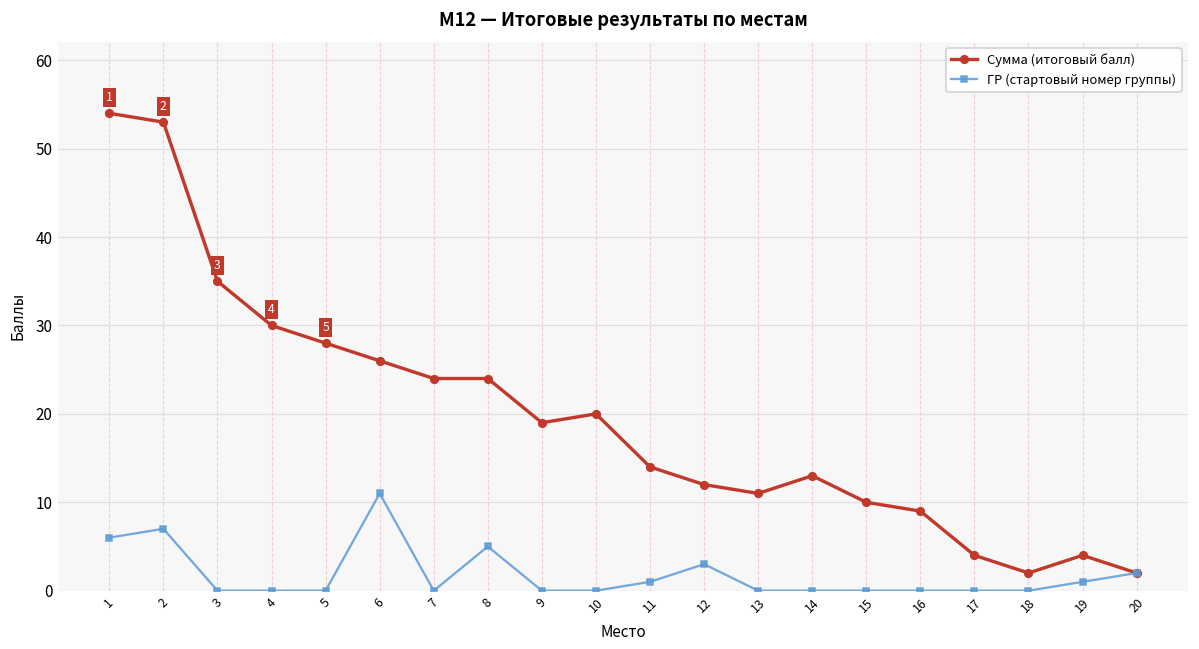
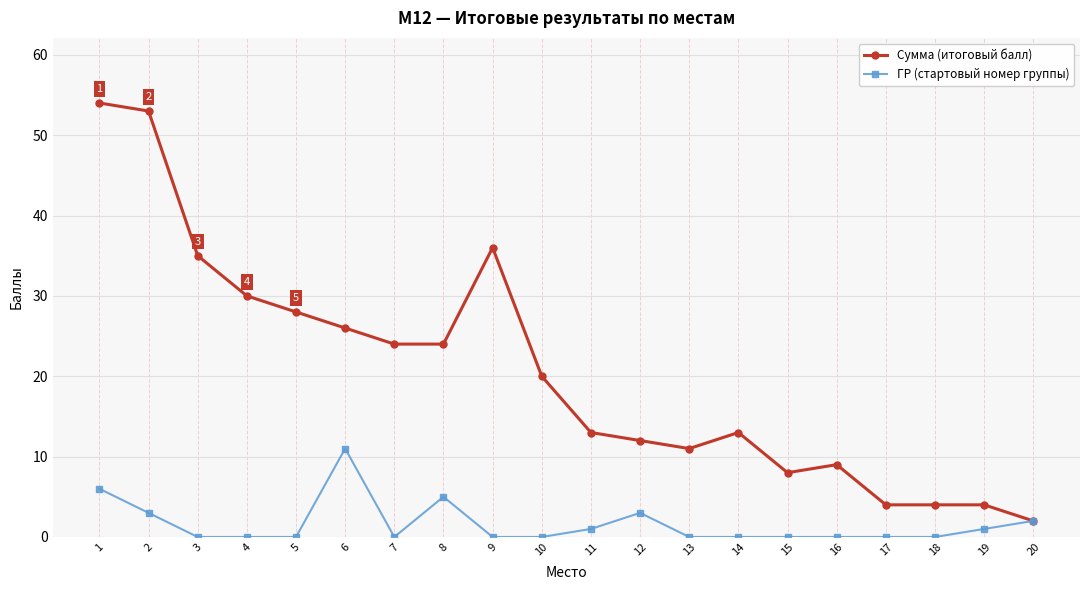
  {
    "Сумма (итоговый балл)": {
      "6": 26,
      "7": 24,
      "8": 24,
-     "9": 19,
+     "9": 36,
      "10": 20,
-     "11": 14,
+     "11": 13,
      "12": 12,
      "13": 11,
      "14": 13,
-     "15": 10,
+     "15": 8,
      "16": 9,
      "17": 4,
-     "18": 2,
+     "18": 4,
      "19": 4
    },
    "ГР (стартовый номер группы)": {
      "1": 6,
-     "2": 7,
+     "2": 3,
      "3": 0,
      "4": 0,
      "5": 0,
      "6": 11,
      "7": 0,
      "8": 5,
      "9": 0,
      "10": 0,
      "11": 1,
      "12": 3,
      "13": 0,
      "14": 0,
      "15": 0,
      "16": 0,
      "17": 0,
      "18": 0,
      "19": 1
    }
  }
